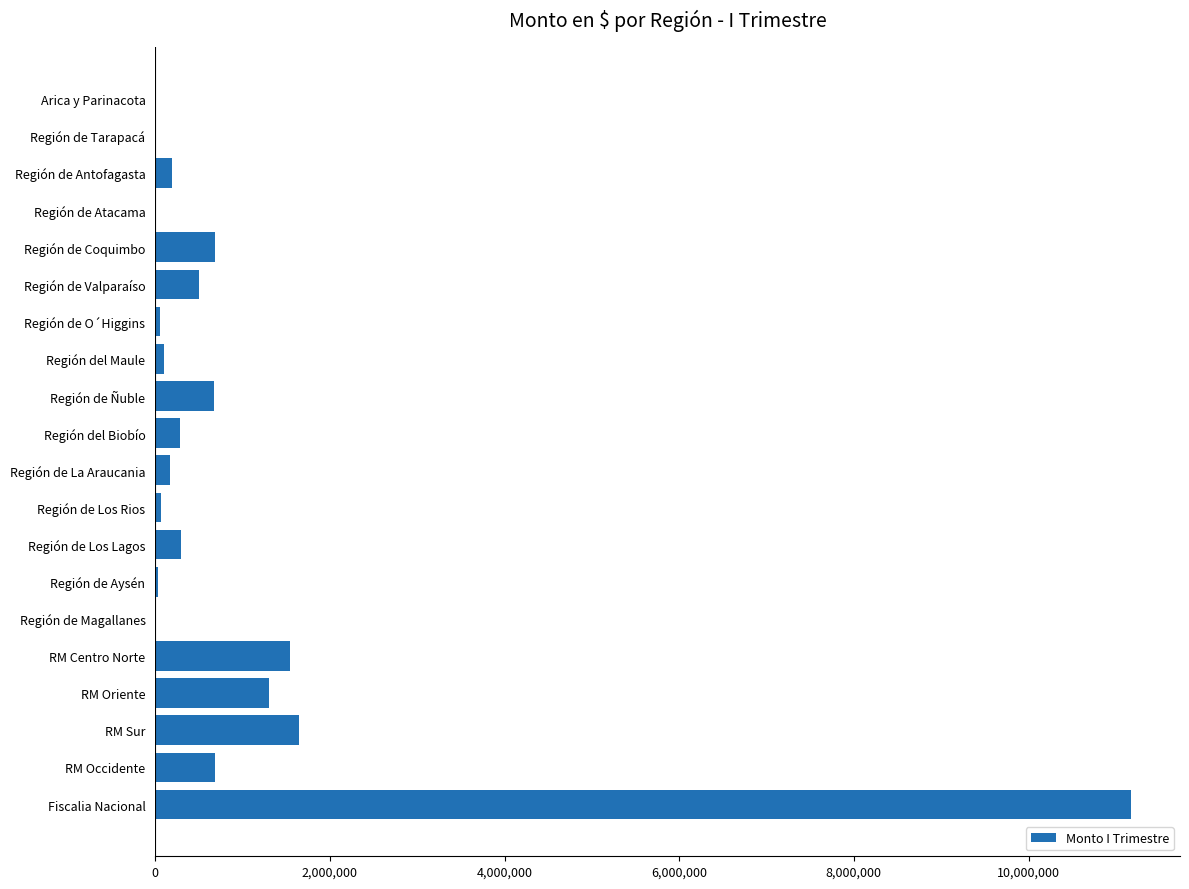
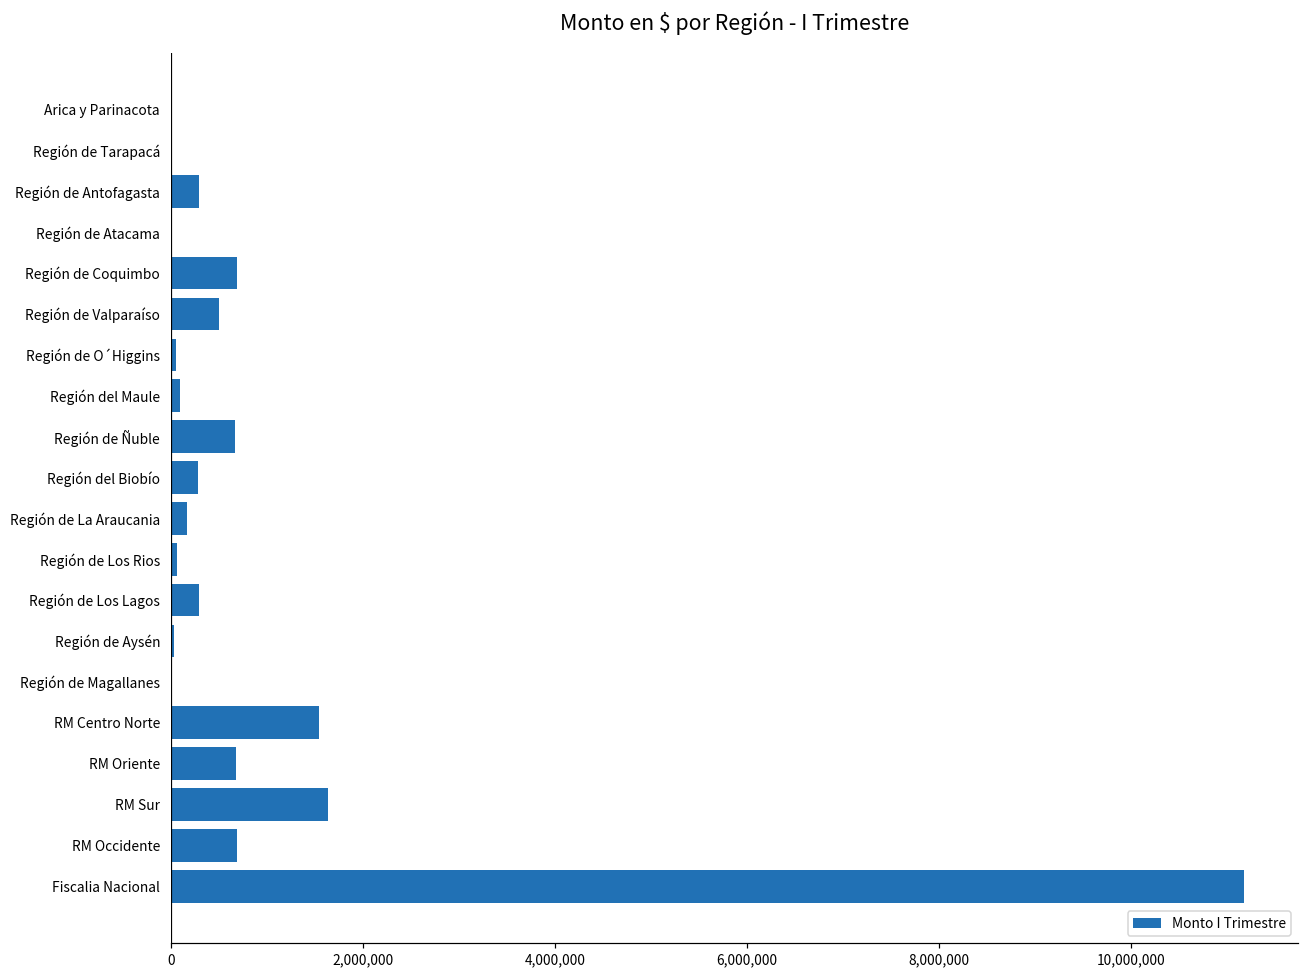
  {
    "Arica y Parinacota": "0",
    "Región de Tarapacá": "0",
-   "Región de Antofagasta": "200,000",
+   "Región de Antofagasta": "300,000",
    "Región de Atacama": "0",
    "Región de Coquimbo": "700,000",
    "Región de Valparaíso": "500,000",
    "Región de O´Higgins": "100,000",
    "Región del Maule": "100,000",
    "Región de Ñuble": "700,000",
    "Región del Biobío": "300,000",
    "Región de La Araucania": "200,000",
    "Región de Los Rios": "100,000",
    "Región de Los Lagos": "300,000",
    "Región de Aysén": "0",
    "Región de Magallanes": "0",
    "RM Centro Norte": "1,500,000",
-   "RM Oriente": "1,300,000",
+   "RM Oriente": "700,000",
    "RM Sur": "1,600,000",
    "RM Occidente": "700,000",
    "Fiscalia Nacional": "11,200,000"
  }
